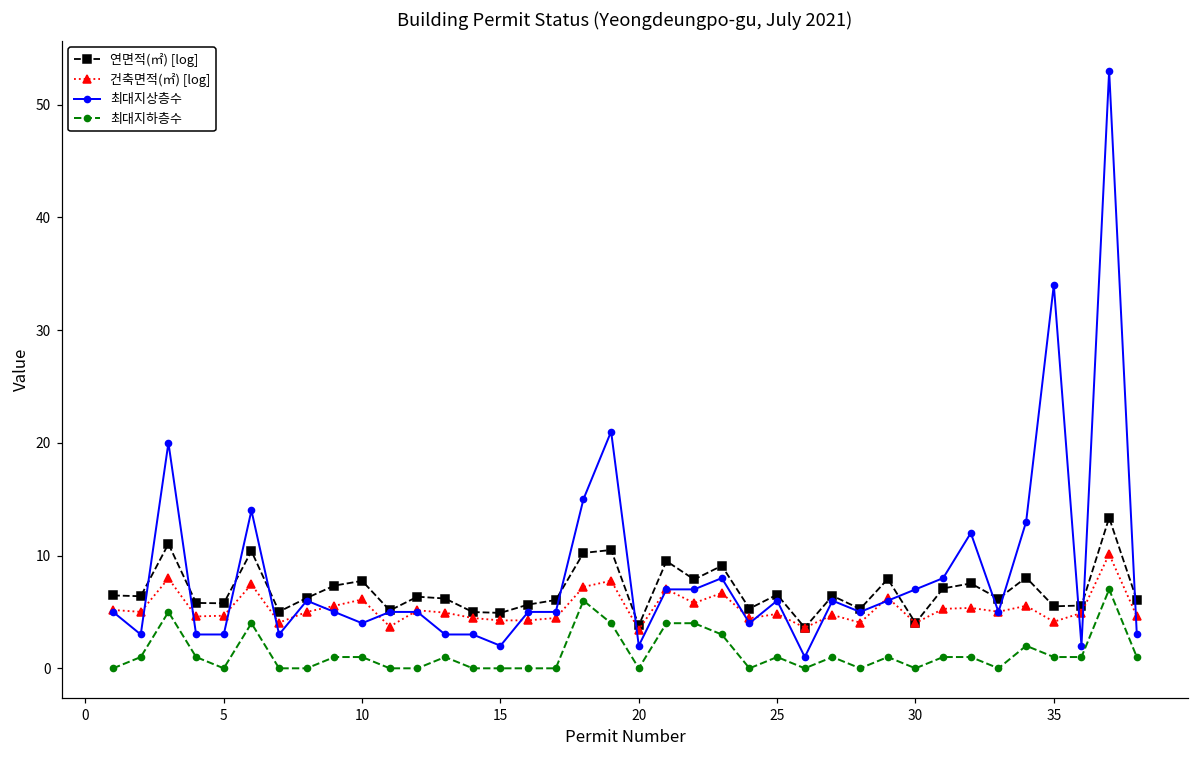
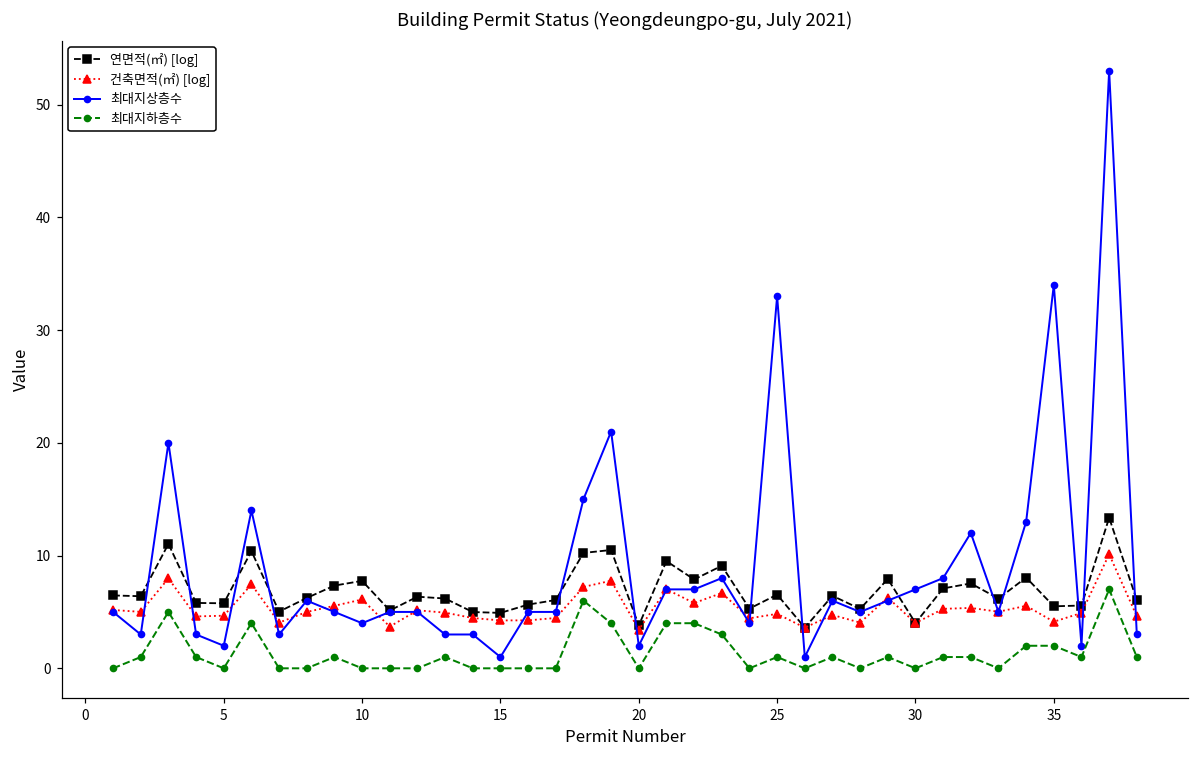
  {
    "연면적(㎡) [log]": {
      "5": 6,
      "10": 7.8,
      "15": 5,
      "20": 4,
      "25": 6.5,
      "35": 5.5
    },
    "건축면적(㎡) [log]": {
      "5": 4.7,
      "10": 6,
      "15": 4.2,
      "20": 3.4,
      "25": 5,
      "35": 4
    },
    "최대지상층수": {
-     "5": 3,
+     "5": 2,
      "10": 4,
-     "15": 2,
+     "15": 1,
      "20": 2,
-     "25": 6,
+     "25": 33,
      "30": 7,
      "35": 34
    },
    "최대지하층수": {
      "5": 0,
-     "10": 1,
+     "10": 0,
      "15": 0,
      "20": 0,
      "25": 1,
      "30": 0,
-     "35": 1
+     "35": 2
    }
  }
